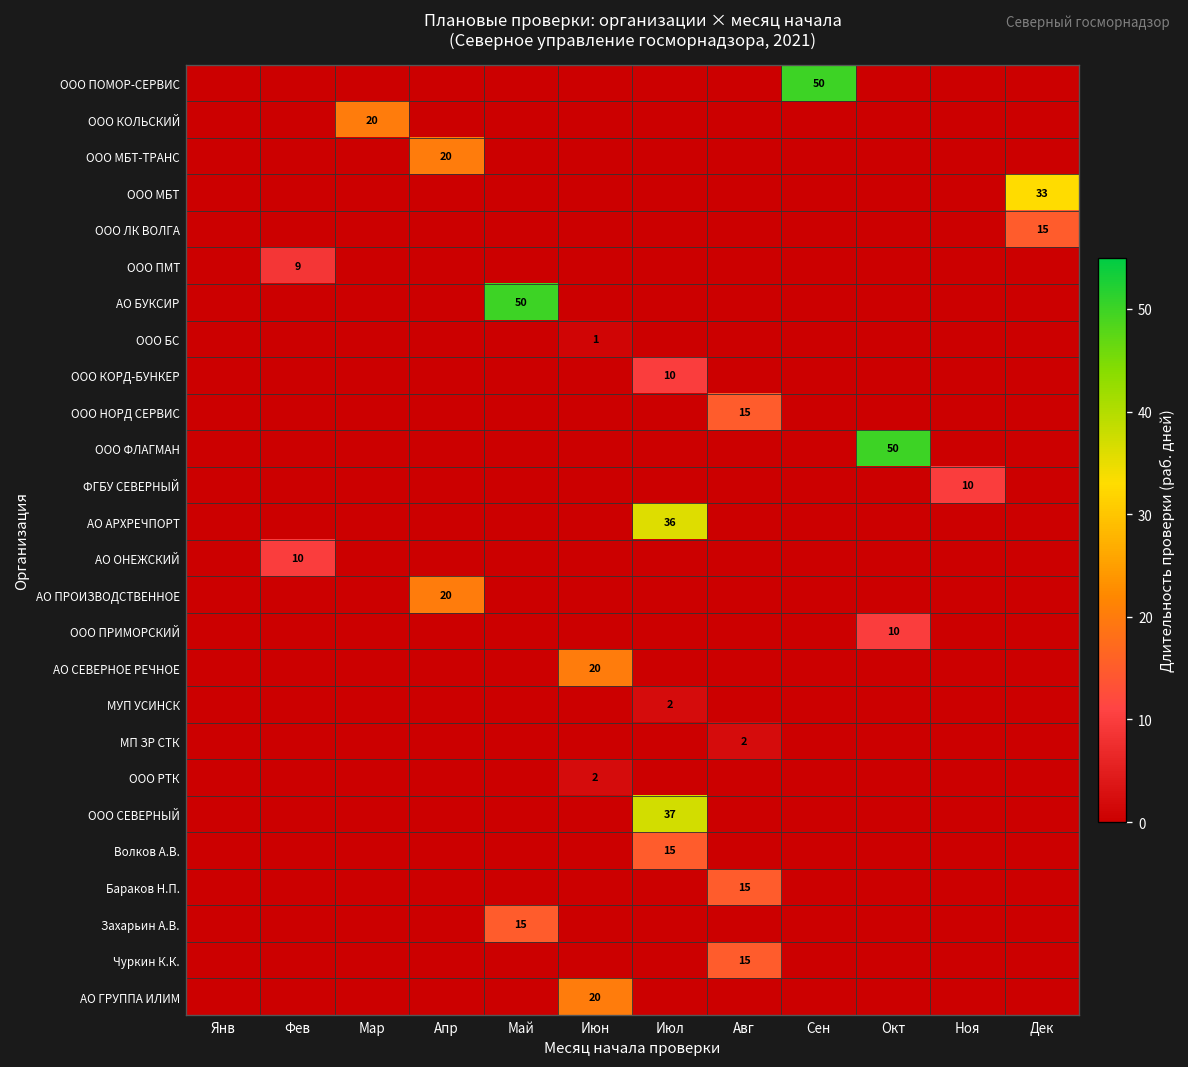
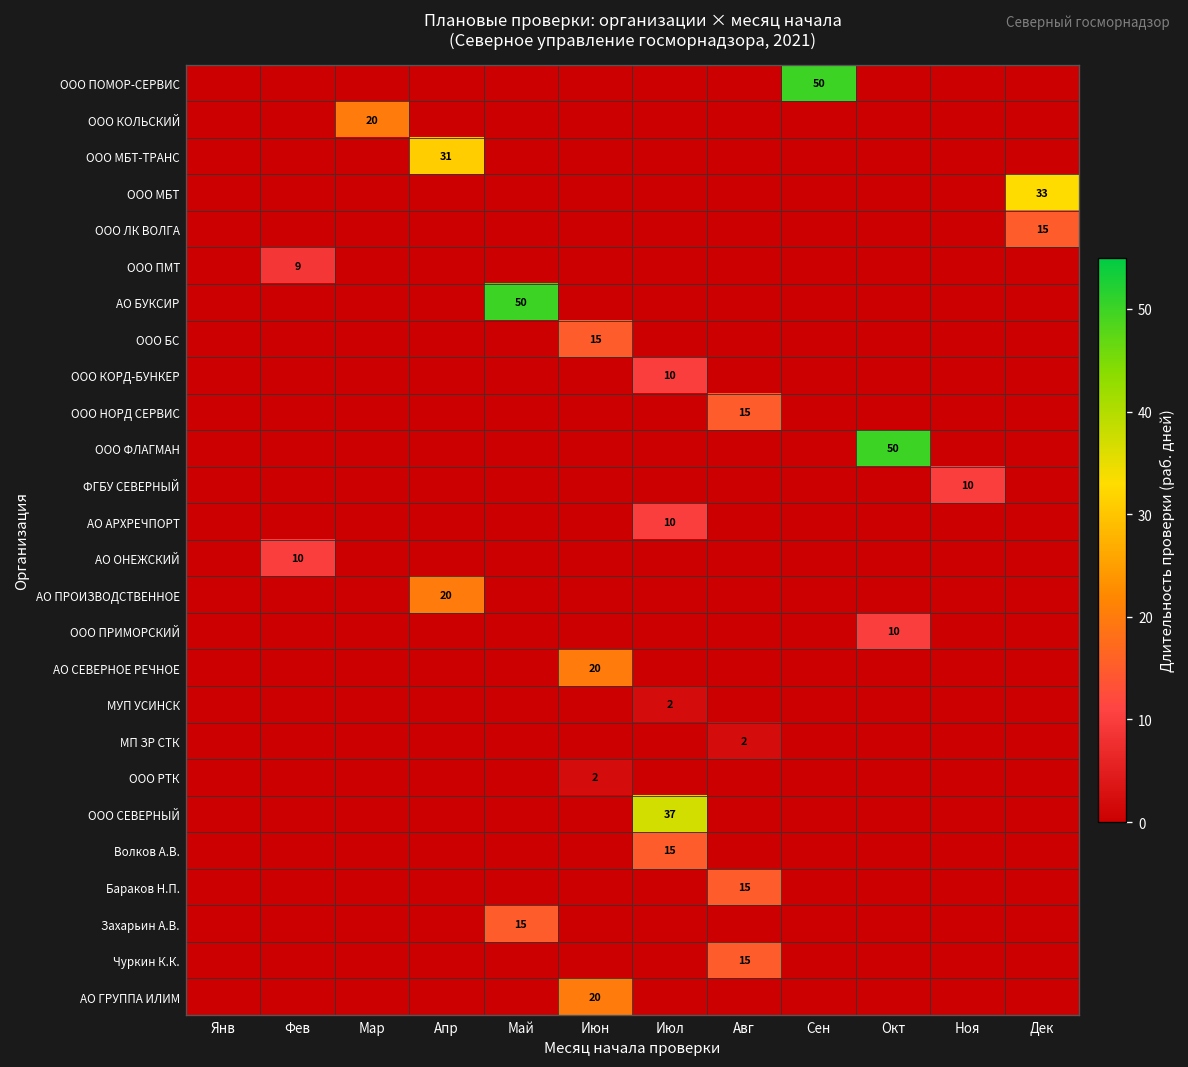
  {
    "ООО ПОМОР-СЕРВИС": {
      "Сен": 50
    },
    "ООО КОЛЬСКИЙ": {
      "Мар": 20
    },
    "ООО МБТ-ТРАНС": {
-     "Апр": 20
+     "Апр": 31
    },
    "ООО МБТ": {
      "Дек": 33
    },
    "ООО ЛК ВОЛГА": {
      "Дек": 15
    },
    "ООО ПМТ": {
      "Фев": 9
    },
    "АО БУКСИР": {
      "Май": 50
    },
    "ООО БС": {
-     "Июн": 1
+     "Июн": 15
    },
    "ООО КОРД-БУНКЕР": {
      "Июл": 10
    },
    "ООО НОРД СЕРВИС": {
      "Авг": 15
    },
    "ООО ФЛАГМАН": {
      "Окт": 50
    },
    "ФГБУ СЕВЕРНЫЙ": {
      "Ноя": 10
    },
    "АО АРХРЕЧПОРТ": {
-     "Июл": 36
+     "Июл": 10
    },
    "АО ОНЕЖСКИЙ": {
      "Фев": 10
    },
    "АО ПРОИЗВОДСТВЕННОЕ": {
      "Апр": 20
    },
    "ООО ПРИМОРСКИЙ": {
      "Окт": 10
    },
    "АО СЕВЕРНОЕ РЕЧНОЕ": {
      "Июн": 20
    },
    "МУП УСИНСК": {
      "Июл": 2
    },
    "МП ЗР СТК": {
      "Авг": 2
    },
    "ООО РТК": {
      "Июн": 2
    },
    "ООО СЕВЕРНЫЙ": {
      "Июл": 37
    },
    "Волков А.В.": {
      "Июл": 15
    },
    "Бараков Н.П.": {
      "Авг": 15
    },
    "Захарьин А.В.": {
      "Май": 15
    },
    "Чуркин К.К.": {
      "Авг": 15
    },
    "АО ГРУППА ИЛИМ": {
      "Июн": 20
    }
  }
